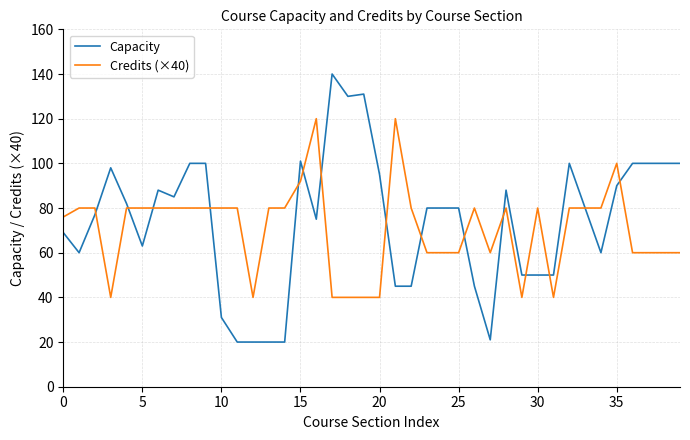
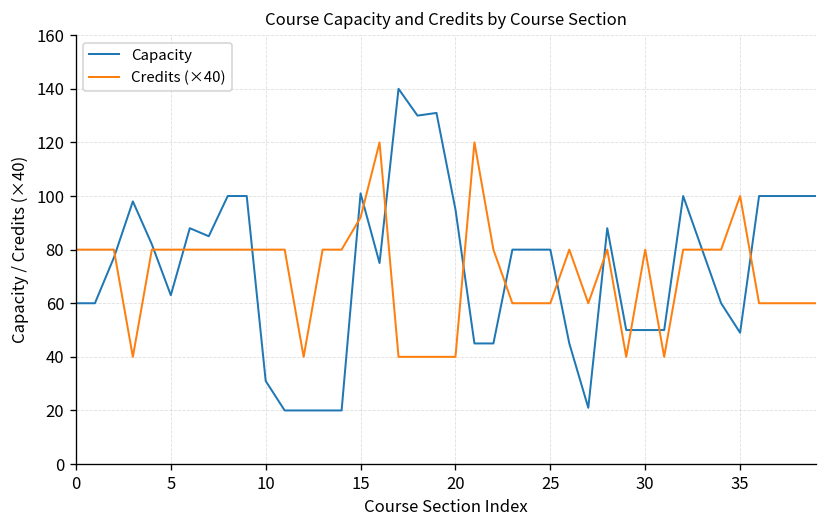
  {
    "Capacity": {
-     "0": 69,
+     "0": 60,
      "5": 63,
      "10": 31,
      "15": 101,
      "20": 95,
      "25": 80,
      "30": 50,
-     "35": 90
+     "35": 49
    },
    "Credits (×40)": {
-     "0": 76,
+     "0": 80,
      "5": 80,
      "10": 80,
      "15": 92,
      "20": 40,
      "25": 60,
      "30": 80,
      "35": 100
    }
  }
